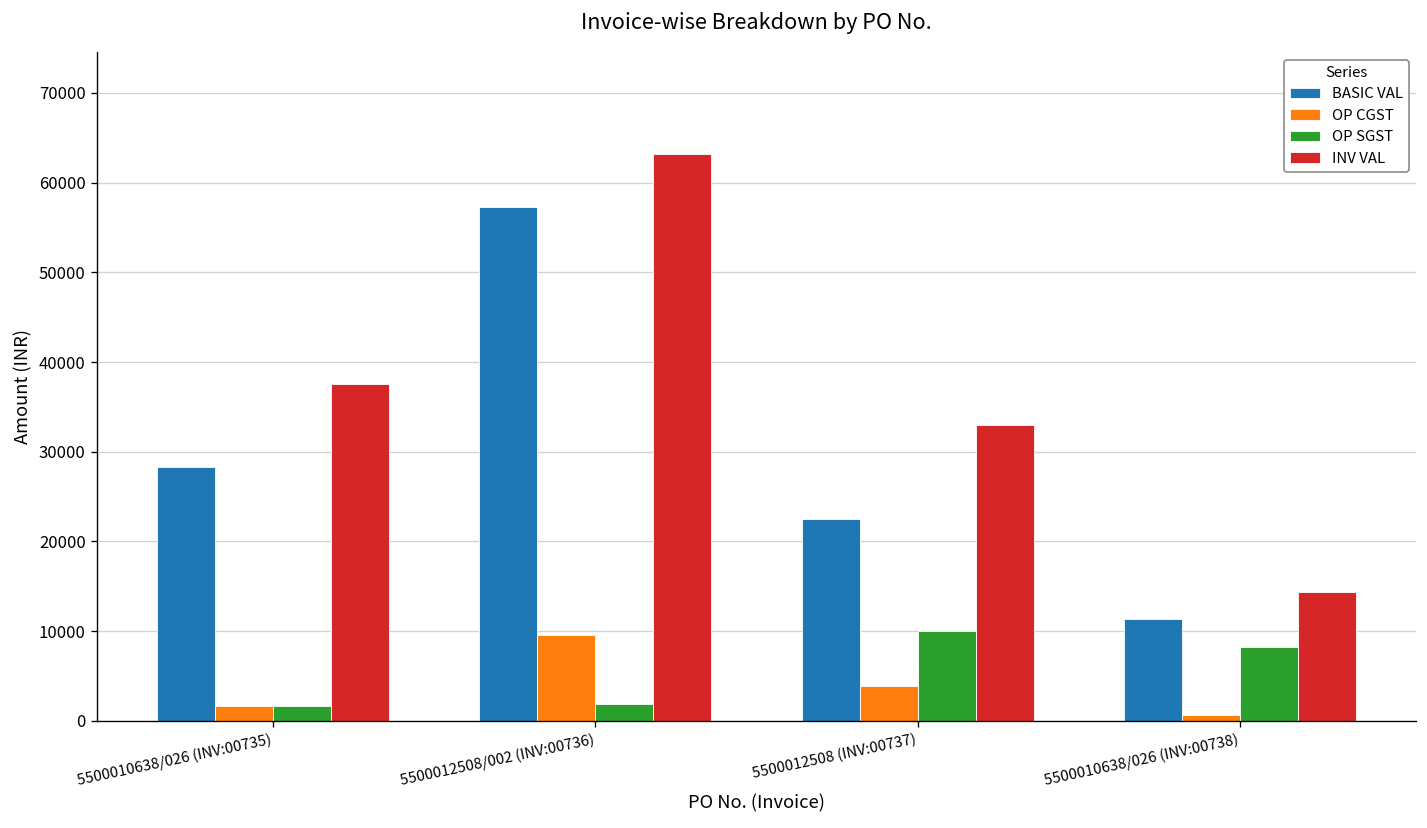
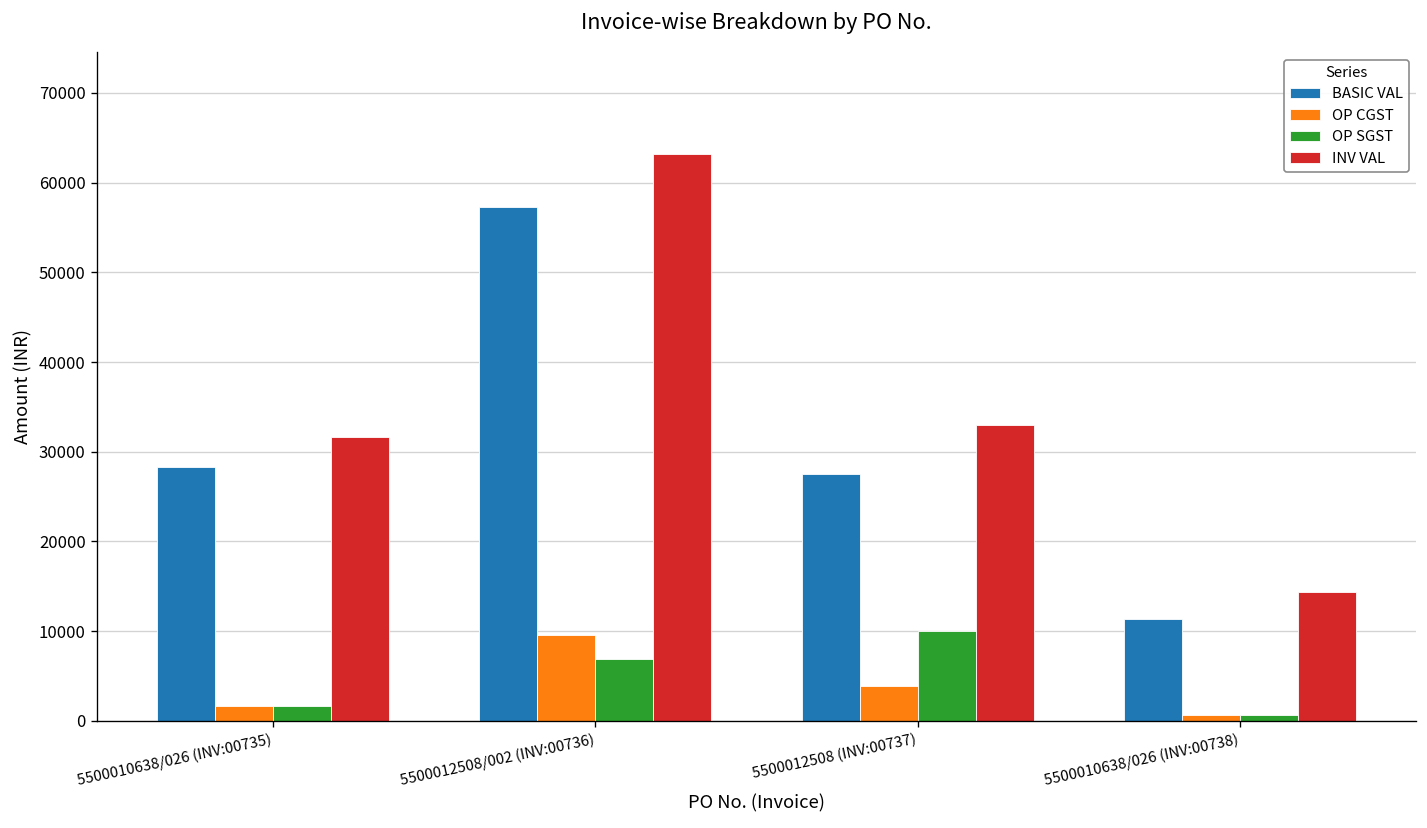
  {
    "BASIC VAL": {
      "5500010638/026 (INV:00735)": 28000,
      "5500012508/002 (INV:00736)": 57000,
-     "5500012508 (INV:00737)": 22000,
+     "5500012508 (INV:00737)": 28000,
      "5500010638/026 (INV:00738)": 11000
    },
    "OP CGST": {
      "5500010638/026 (INV:00735)": 2000,
      "5500012508/002 (INV:00736)": 10000,
      "5500012508 (INV:00737)": 4000,
      "5500010638/026 (INV:00738)": 1000
    },
    "OP SGST": {
      "5500010638/026 (INV:00735)": 2000,
-     "5500012508/002 (INV:00736)": 2000,
+     "5500012508/002 (INV:00736)": 7000,
      "5500012508 (INV:00737)": 10000,
-     "5500010638/026 (INV:00738)": 8000
+     "5500010638/026 (INV:00738)": 1000
    },
    "INV VAL": {
-     "5500010638/026 (INV:00735)": 38000,
+     "5500010638/026 (INV:00735)": 32000,
      "5500012508/002 (INV:00736)": 63000,
      "5500012508 (INV:00737)": 33000,
      "5500010638/026 (INV:00738)": 14000
    }
  }
